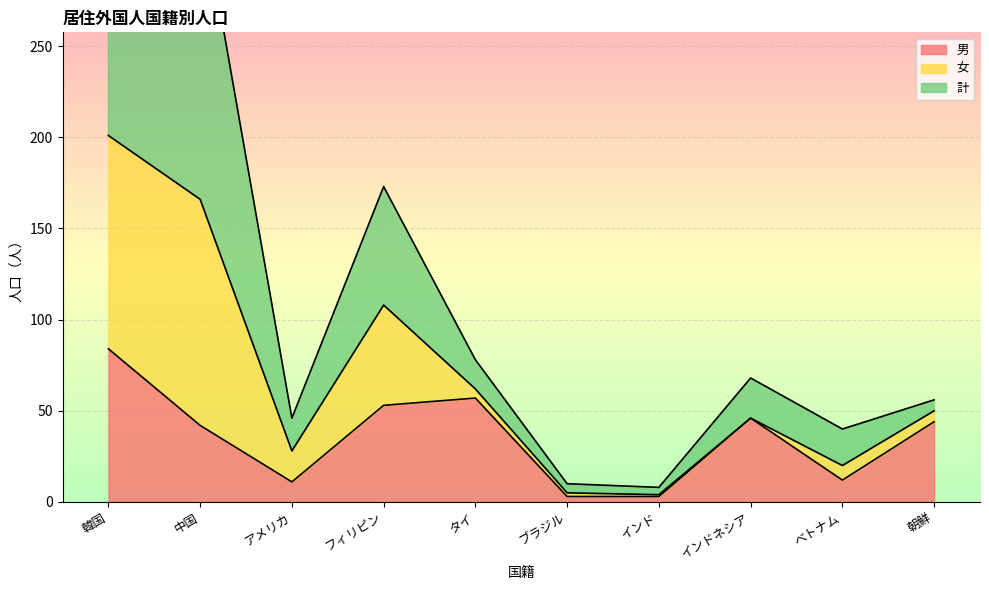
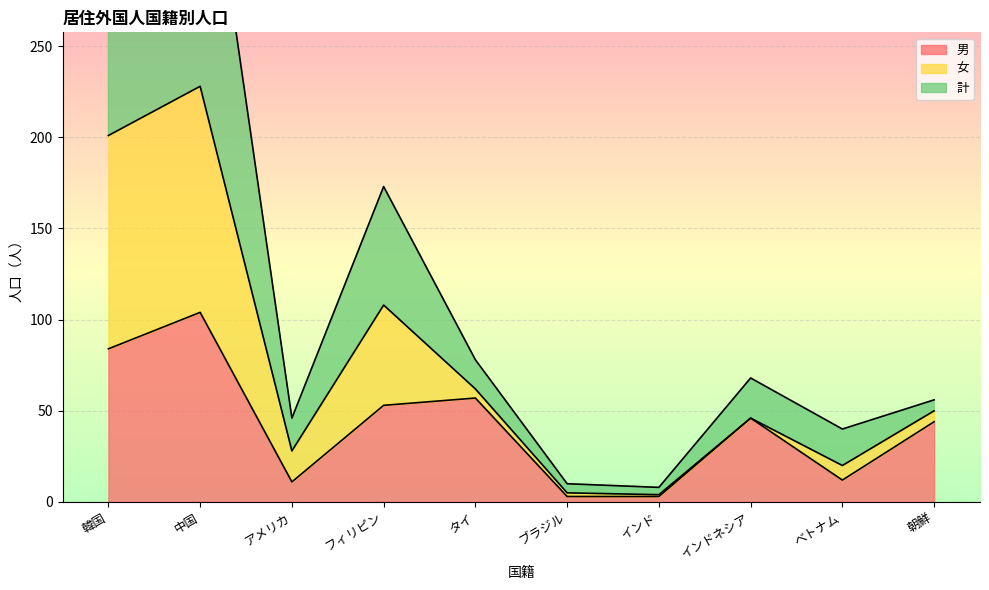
  {
    "男": {
      "韓国": 84,
-     "中国": 42,
+     "中国": 104,
      "アメリカ": 11,
      "フィリピン": 53,
      "タイ": 57,
      "ブラジル": 3,
      "ベトナム": 12,
      "朝鮮": 44
    },
    "女": {
      "韓国": 117,
      "中国": 124,
      "アメリカ": 17,
      "フィリピン": 55,
      "タイ": 5,
      "ブラジル": 2,
      "ベトナム": 8,
      "朝鮮": 6
    },
    "計": {
      "アメリカ": 18,
      "フィリピン": 65,
      "タイ": 16,
      "ブラジル": 5,
      "インド": 4,
      "インドネシア": 22,
      "ベトナム": 20,
      "朝鮮": 6
    }
  }
